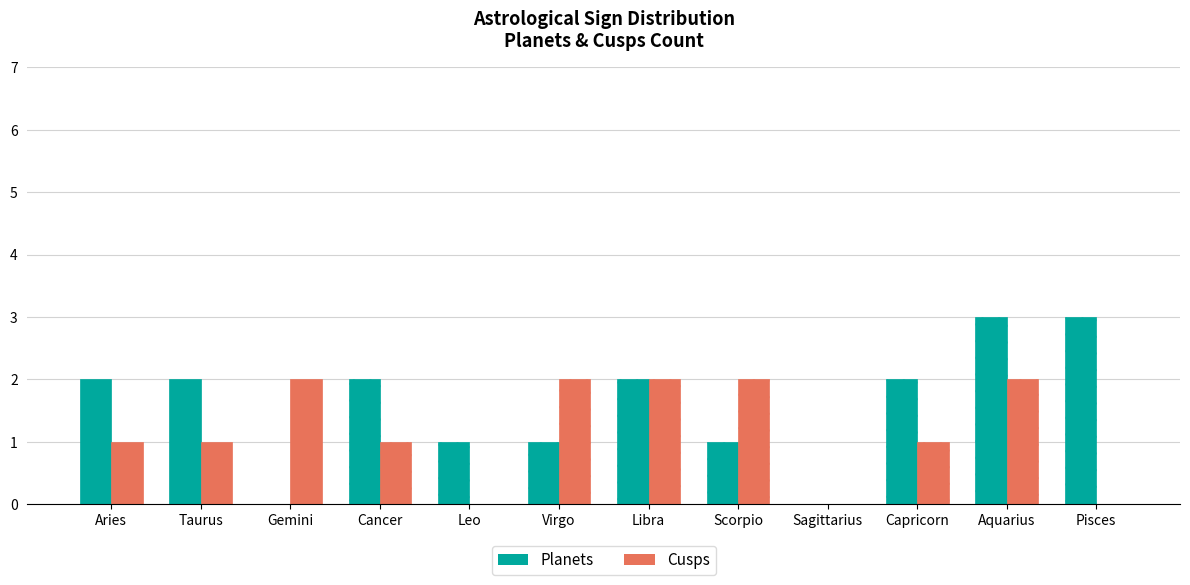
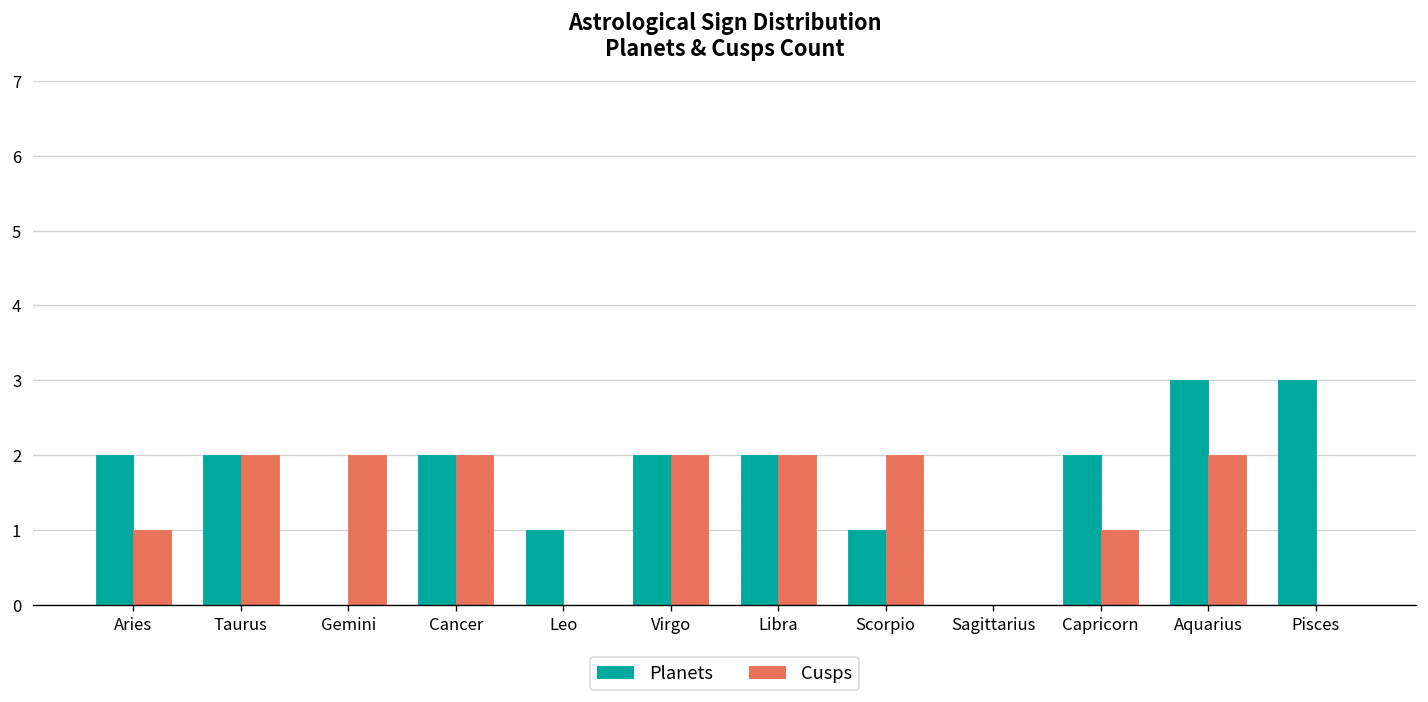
  {
    "Planets": {
      "Aries": 2,
      "Taurus": 2,
      "Gemini": 0,
      "Cancer": 2,
      "Leo": 1,
-     "Virgo": 1,
+     "Virgo": 2,
      "Libra": 2,
      "Scorpio": 1,
      "Sagittarius": 0,
      "Capricorn": 2,
      "Aquarius": 3,
      "Pisces": 3
    },
    "Cusps": {
      "Aries": 1,
-     "Taurus": 1,
+     "Taurus": 2,
      "Gemini": 2,
-     "Cancer": 1,
+     "Cancer": 2,
      "Leo": 0,
      "Virgo": 2,
      "Libra": 2,
      "Scorpio": 2,
      "Sagittarius": 0,
      "Capricorn": 1,
      "Aquarius": 2,
      "Pisces": 0
    }
  }
